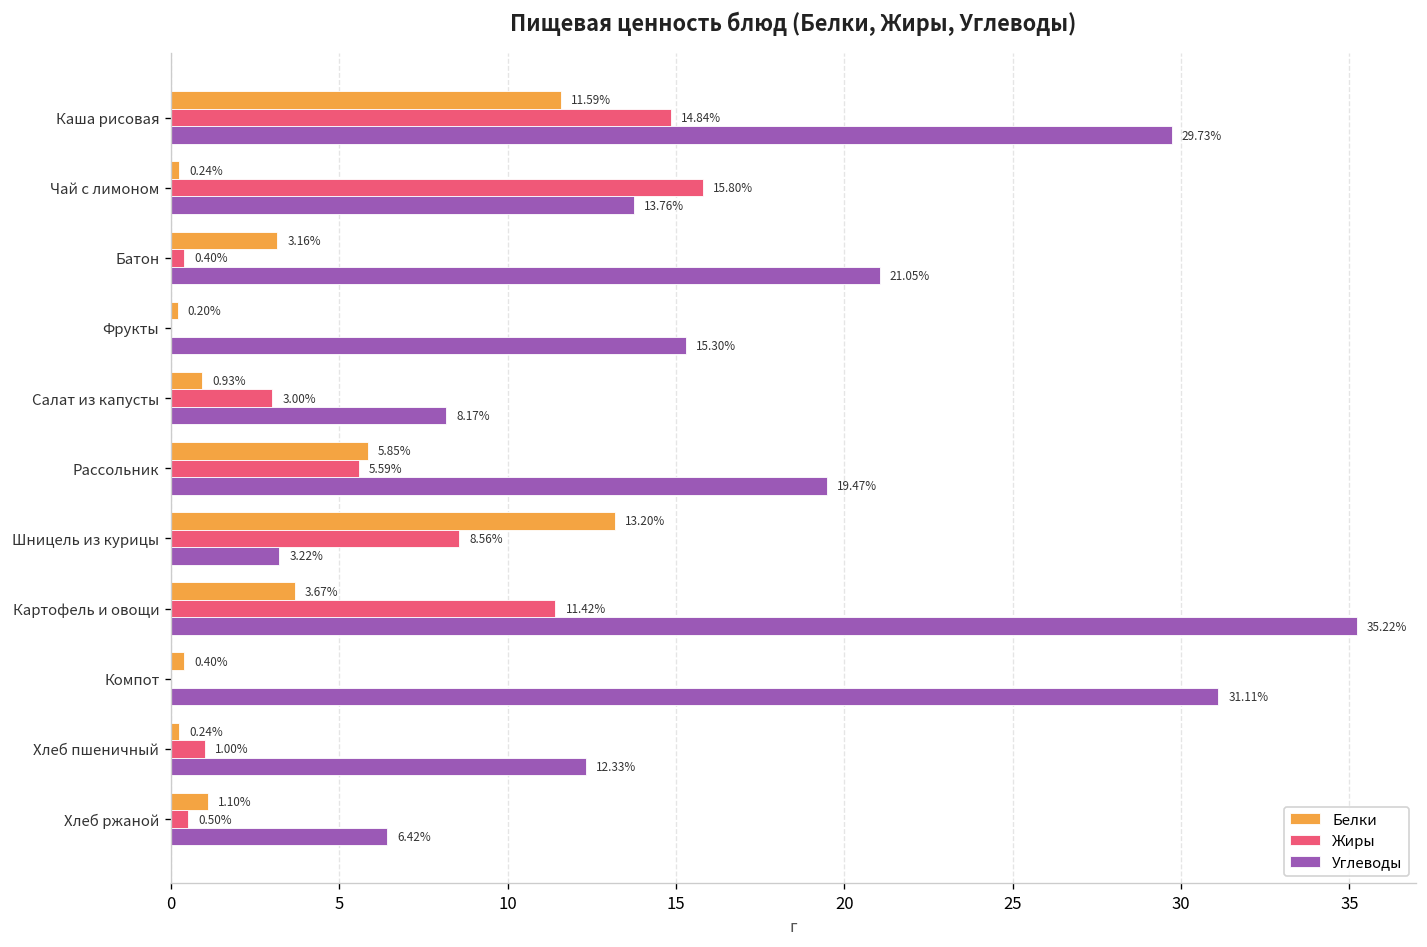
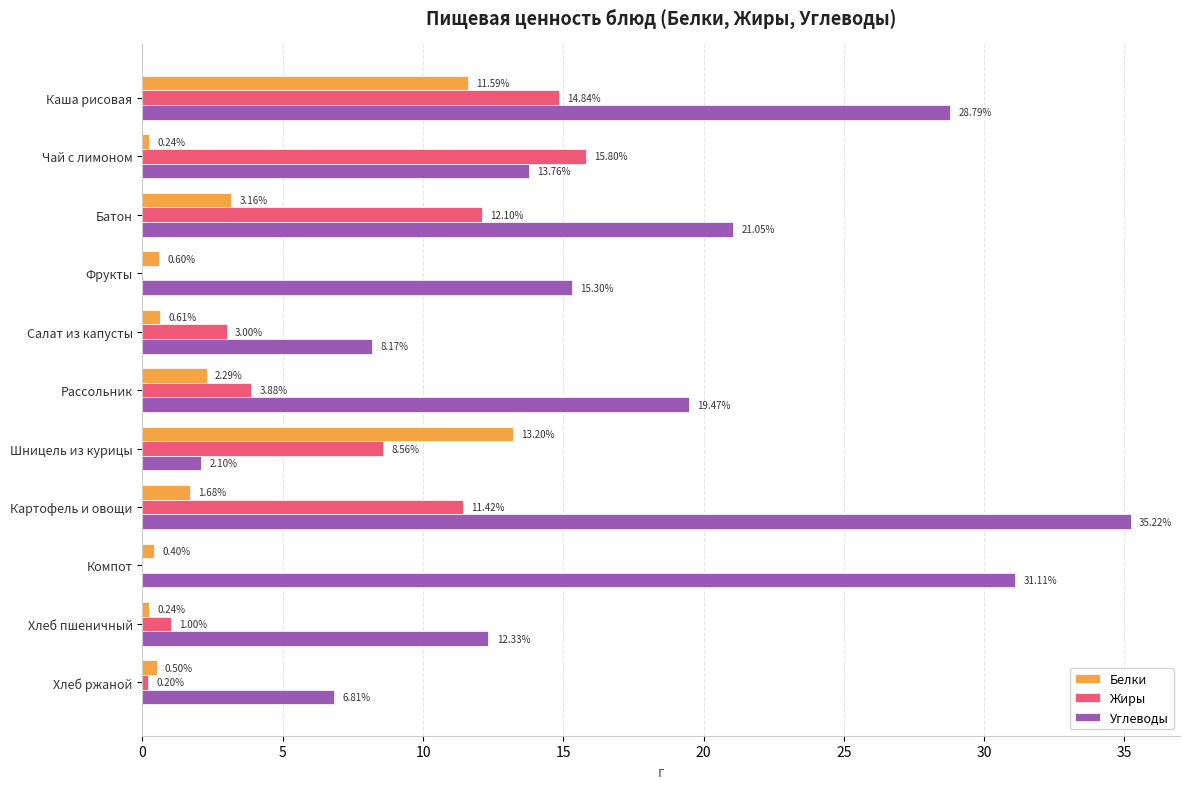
  {
    "Белки": {
      "Каша рисовая": "11.59%",
      "Чай с лимоном": "0.24%",
      "Батон": "3.16%",
-     "Фрукты": "0.20%",
-     "Салат из капусты": "0.93%",
-     "Рассольник": "5.85%",
+     "Фрукты": "0.60%",
+     "Салат из капусты": "0.61%",
+     "Рассольник": "2.29%",
      "Шницель из курицы": "13.20%",
-     "Картофель и овощи": "3.67%",
+     "Картофель и овощи": "1.68%",
      "Компот": "0.40%",
      "Хлеб пшеничный": "0.24%",
-     "Хлеб ржаной": "1.10%"
+     "Хлеб ржаной": "0.50%"
    },
    "Жиры": {
      "Каша рисовая": "14.84%",
      "Чай с лимоном": "15.80%",
-     "Батон": "0.40%",
+     "Батон": "12.10%",
      "Салат из капусты": "3.00%",
-     "Рассольник": "5.59%",
+     "Рассольник": "3.88%",
      "Шницель из курицы": "8.56%",
      "Картофель и овощи": "11.42%",
      "Хлеб пшеничный": "1.00%",
-     "Хлеб ржаной": "0.50%"
+     "Хлеб ржаной": "0.20%"
    },
    "Углеводы": {
-     "Каша рисовая": "29.73%",
+     "Каша рисовая": "28.79%",
      "Чай с лимоном": "13.76%",
      "Батон": "21.05%",
      "Фрукты": "15.30%",
      "Салат из капусты": "8.17%",
      "Рассольник": "19.47%",
-     "Шницель из курицы": "3.22%",
+     "Шницель из курицы": "2.10%",
      "Картофель и овощи": "35.22%",
      "Компот": "31.11%",
      "Хлеб пшеничный": "12.33%",
-     "Хлеб ржаной": "6.42%"
+     "Хлеб ржаной": "6.81%"
    }
  }
